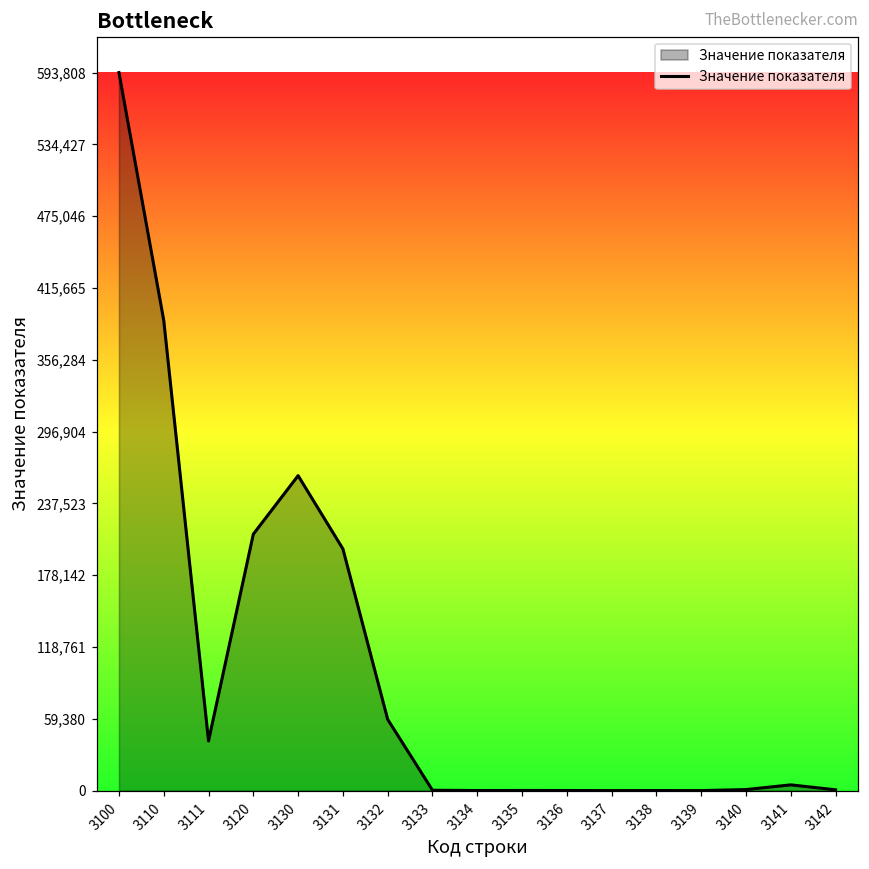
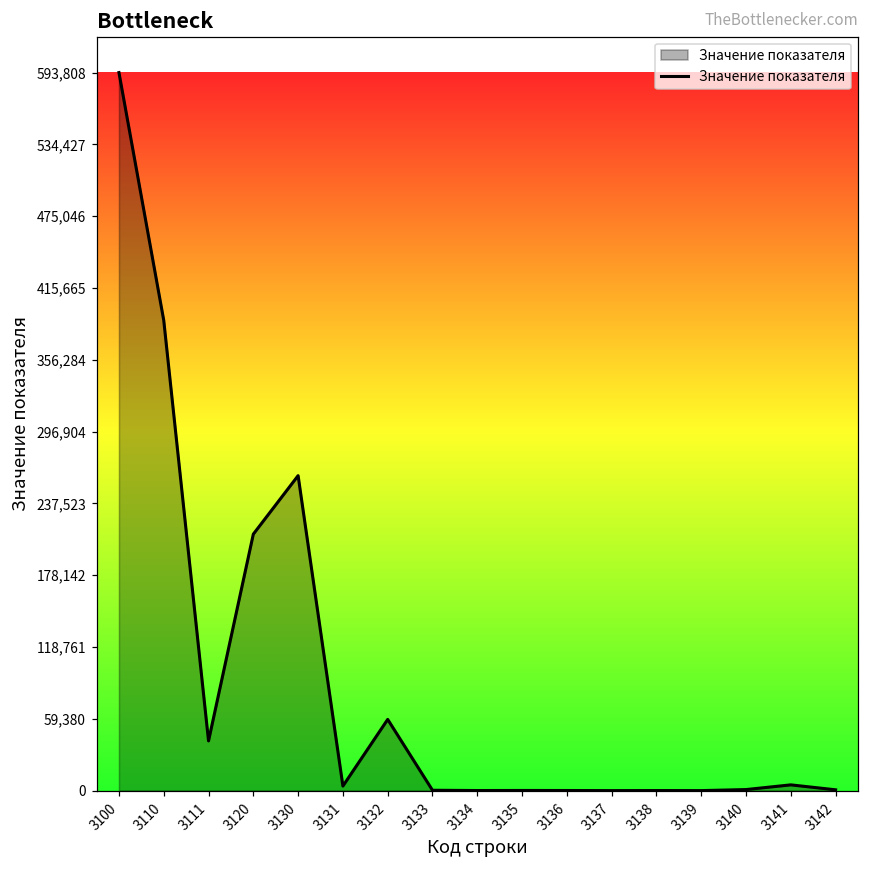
  {
    "3100": "594,000",
    "3110": "389,000",
    "3111": "41,000",
    "3120": "212,000",
    "3130": "260,000",
-   "3131": "200,000",
+   "3131": "4,000",
    "3132": "59,000",
    "3133": "0",
    "3134": "0",
    "3135": "0",
    "3136": "0",
    "3137": "0",
    "3138": "0",
    "3139": "0",
    "3140": "1,000",
    "3141": "5,000",
    "3142": "1,000"
  }
